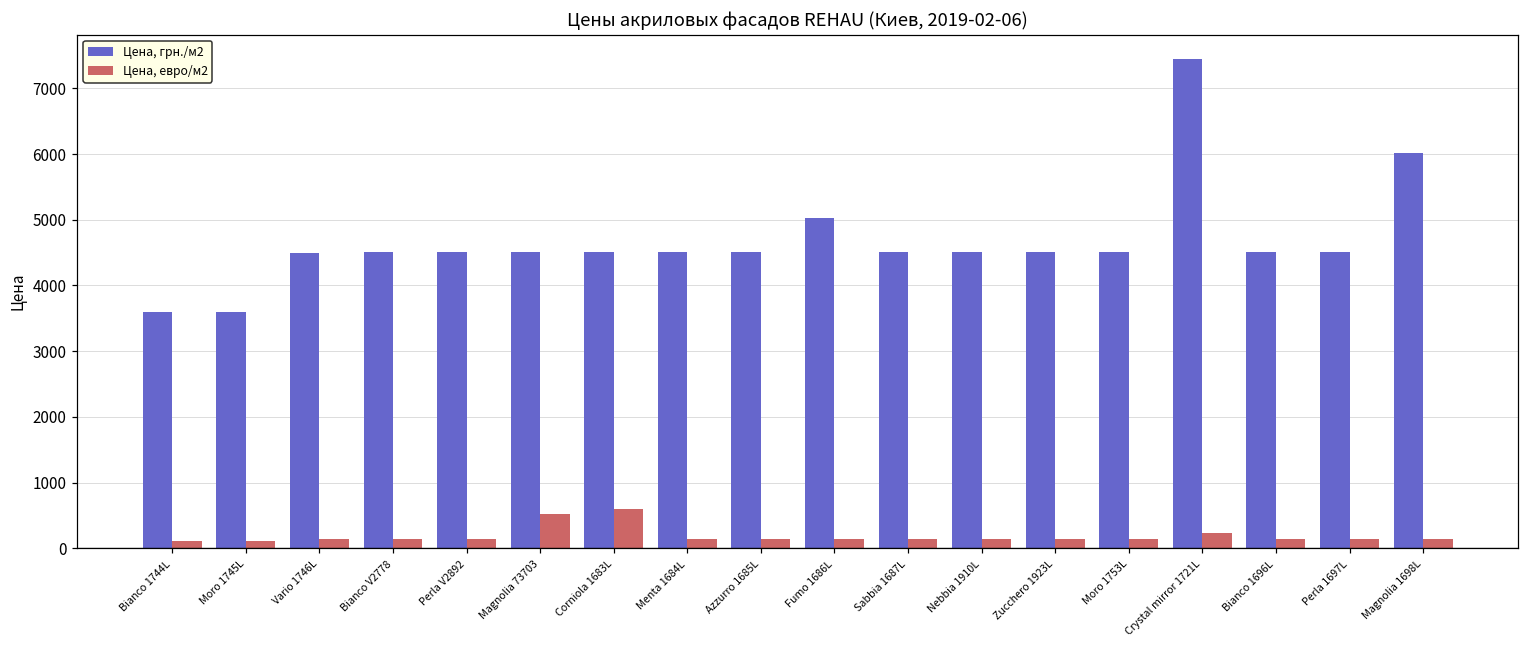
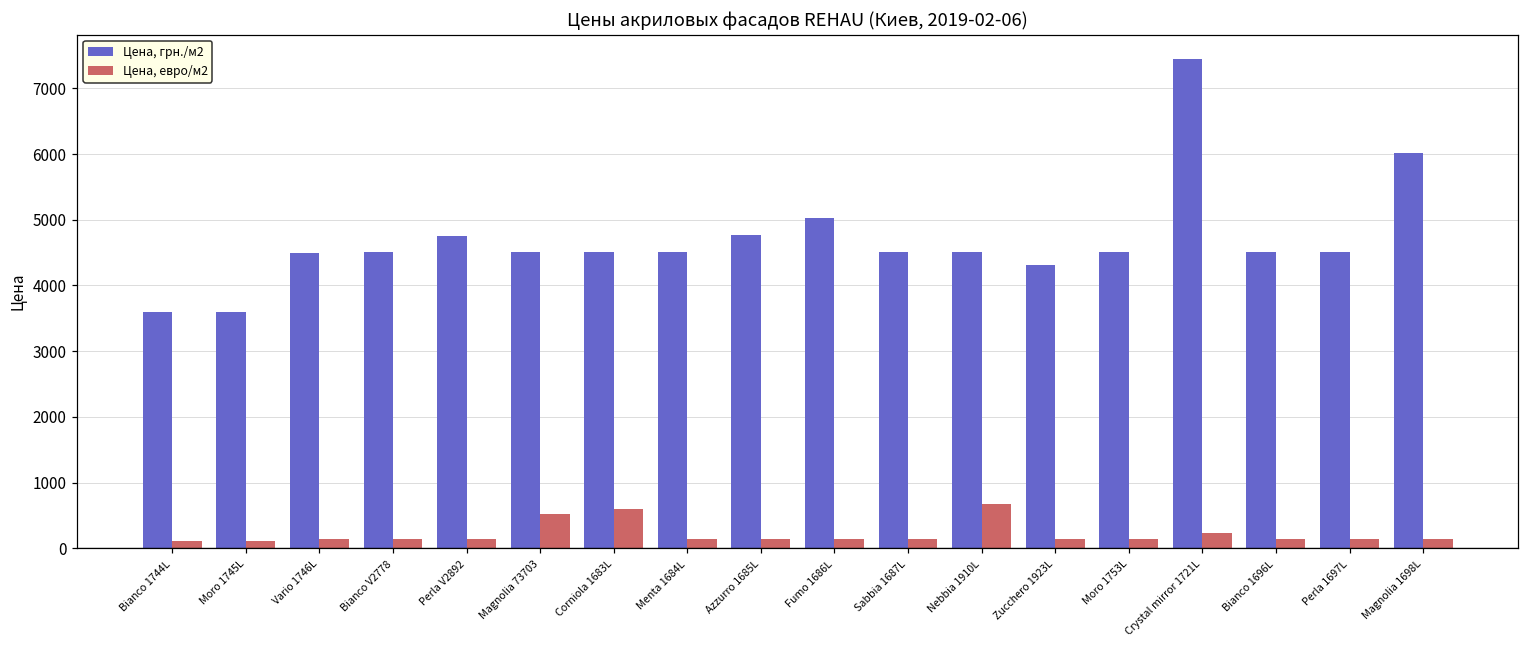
  {
    "Цена, грн./м2": {
      "Bianco 1744L": 3600,
      "Moro 1745L": 3600,
      "Vario 1746L": 4500,
      "Bianco V2778": 4500,
-     "Perla V2892": 4500,
+     "Perla V2892": 4800,
      "Magnolia 73703": 4500,
      "Corniola 1683L": 4500,
      "Menta 1684L": 4500,
-     "Azzurro 1685L": 4500,
+     "Azzurro 1685L": 4800,
      "Fumo 1686L": 5000,
      "Sabbia 1687L": 4500,
      "Nebbia 1910L": 4500,
-     "Zucchero 1923L": 4500,
+     "Zucchero 1923L": 4300,
      "Moro 1753L": 4500,
      "Crystal mirror 1721L": 7400,
      "Bianco 1696L": 4500,
      "Perla 1697L": 4500,
      "Magnolia 1698L": 6000
    },
    "Цена, евро/м2": {
      "Bianco 1744L": 100,
      "Moro 1745L": 100,
      "Vario 1746L": 100,
      "Bianco V2778": 100,
      "Perla V2892": 100,
      "Magnolia 73703": 500,
      "Corniola 1683L": 600,
      "Menta 1684L": 100,
      "Azzurro 1685L": 100,
      "Fumo 1686L": 100,
      "Sabbia 1687L": 100,
-     "Nebbia 1910L": 100,
+     "Nebbia 1910L": 700,
      "Zucchero 1923L": 100,
      "Moro 1753L": 100,
      "Crystal mirror 1721L": 200,
      "Bianco 1696L": 100,
      "Perla 1697L": 100,
      "Magnolia 1698L": 100
    }
  }
